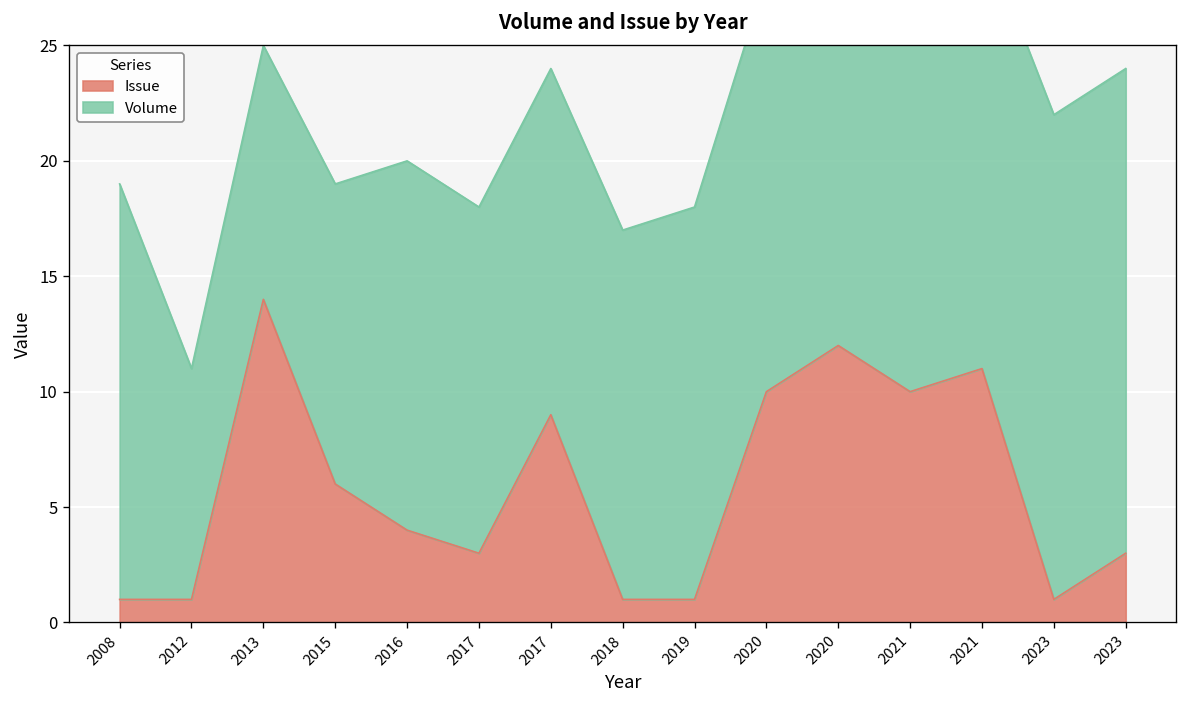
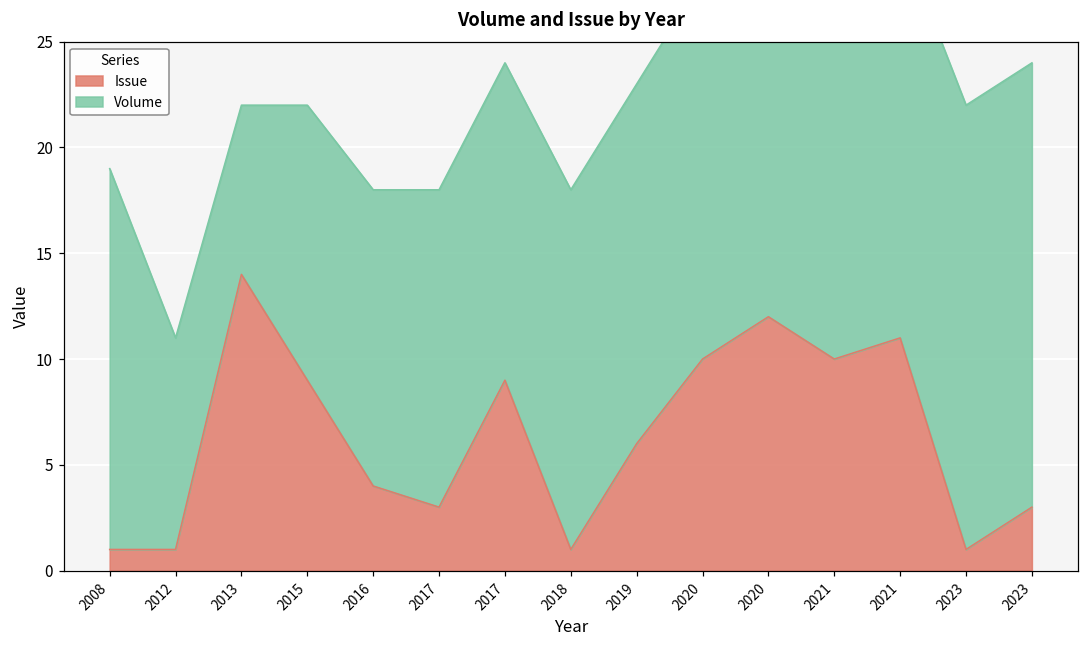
  {
    "Issue": {
      "2008": 1,
      "2012": 1,
      "2013": 14,
-     "2015": 6,
+     "2015": 9,
      "2016": 4,
      "2018": 1,
-     "2019": 1
+     "2019": 6
    },
    "Volume": {
      "2008": 18,
      "2012": 10,
-     "2013": 11,
+     "2013": 8,
      "2015": 13,
-     "2016": 16,
-     "2018": 16,
+     "2016": 14,
+     "2018": 17,
      "2019": 17
    }
  }
